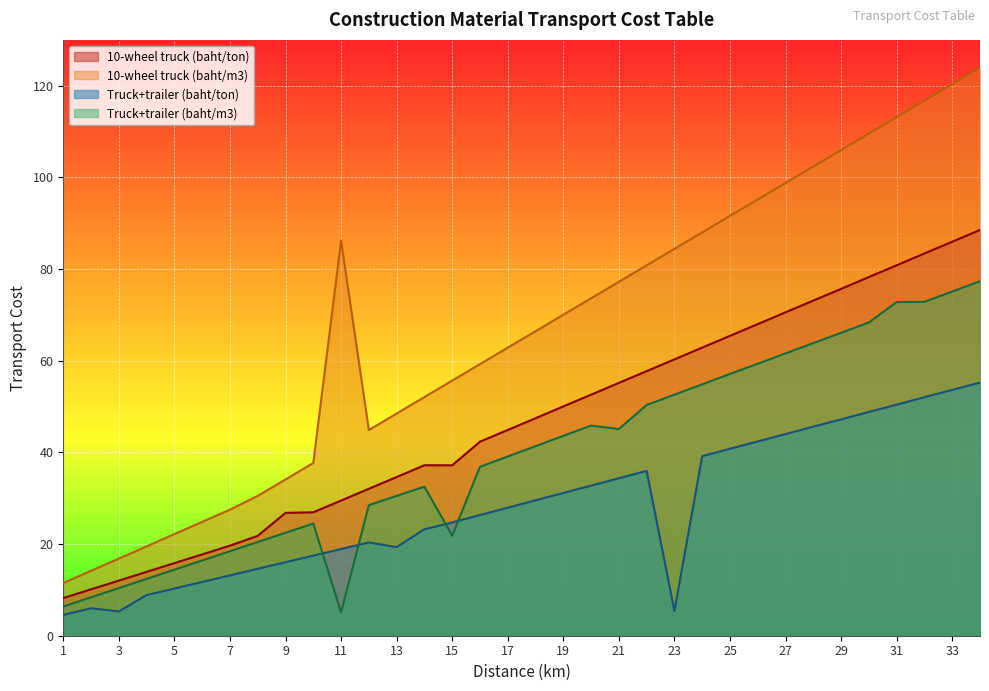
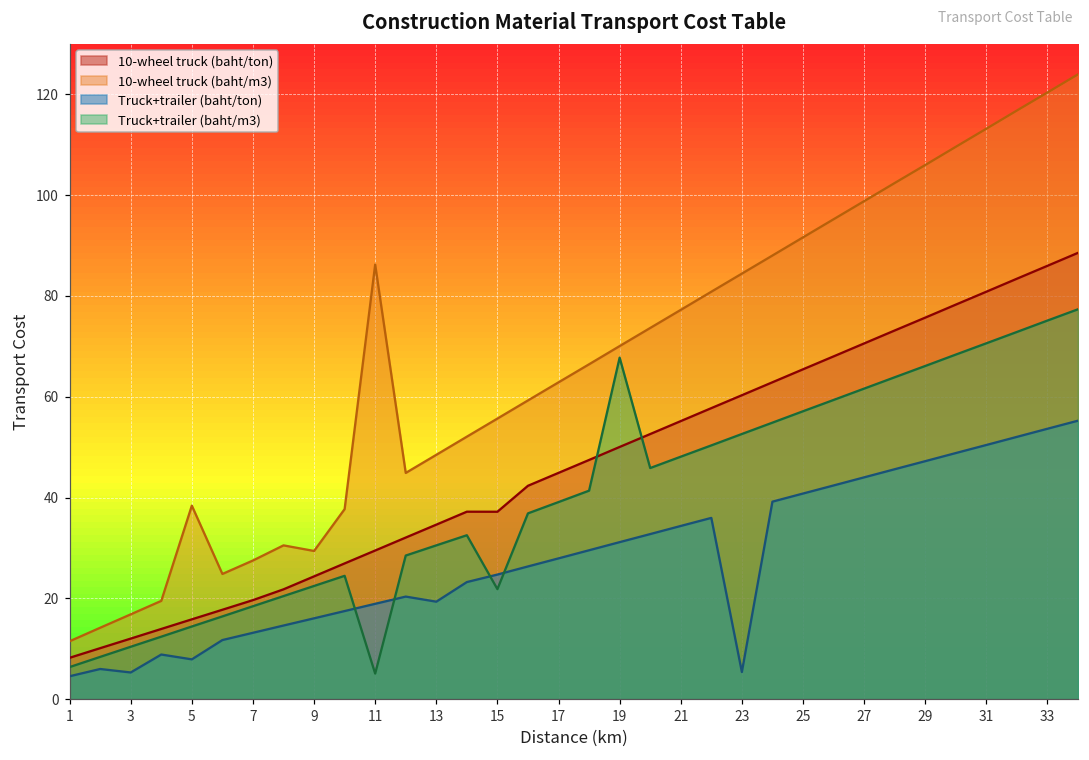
  {
    "10-wheel truck (baht/ton)": {
      "1": 8,
      "3": 12,
      "5": 16,
      "7": 20,
-     "9": 27,
+     "9": 24,
      "11": 29,
      "13": 35,
      "15": 37,
      "17": 45,
      "19": 50,
      "21": 55,
      "23": 60,
      "25": 65,
      "27": 71,
      "29": 76,
      "31": 81,
      "33": 86
    },
    "10-wheel truck (baht/m3)": {
      "1": 11,
      "3": 17,
-     "5": 22,
+     "5": 38,
      "7": 28,
-     "9": 34,
+     "9": 29,
      "11": 86,
      "13": 48,
      "15": 56,
      "17": 63,
      "19": 70,
      "21": 77,
      "23": 84,
      "25": 92,
      "27": 99,
      "29": 106,
      "31": 113,
      "33": 120
    },
    "Truck+trailer (baht/ton)": {
      "1": 5,
      "3": 5,
-     "5": 10,
+     "5": 8,
      "7": 13,
      "9": 16,
      "11": 19,
      "13": 19,
      "15": 25,
      "17": 28,
      "19": 31,
      "21": 34,
      "23": 5,
      "25": 41,
      "27": 44,
      "29": 47,
      "31": 50,
      "33": 54
    },
    "Truck+trailer (baht/m3)": {
      "1": 6,
      "3": 10,
      "5": 14,
      "7": 18,
      "9": 22,
      "11": 5,
      "13": 31,
      "15": 22,
      "17": 39,
-     "19": 44,
-     "21": 45,
+     "19": 68,
+     "21": 48,
      "23": 53,
      "25": 57,
      "27": 62,
      "29": 66,
-     "31": 73,
+     "31": 71,
      "33": 75
    }
  }
